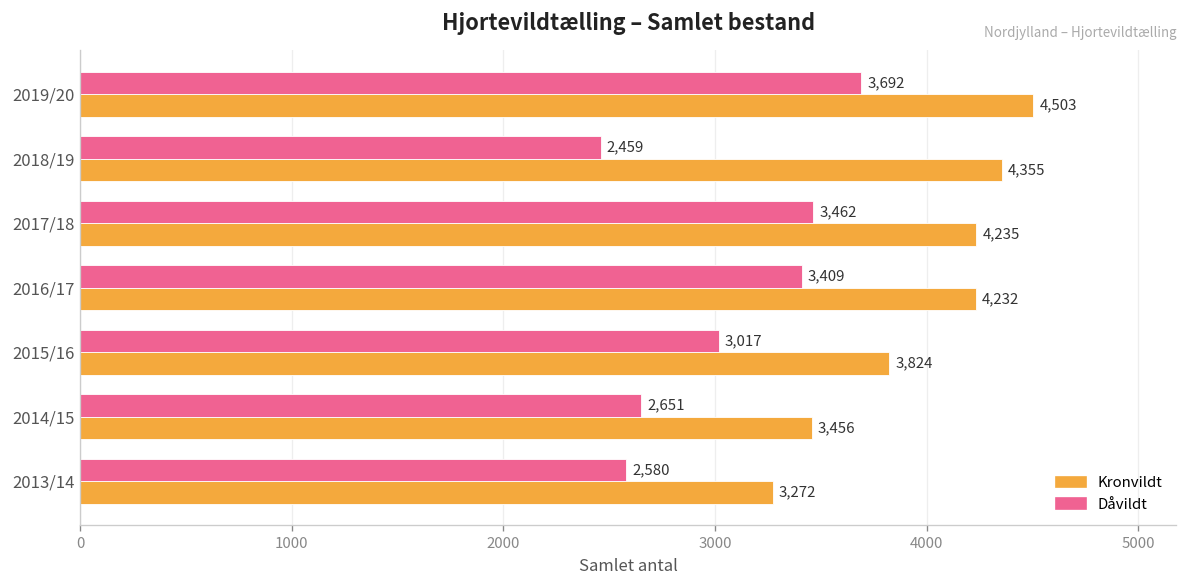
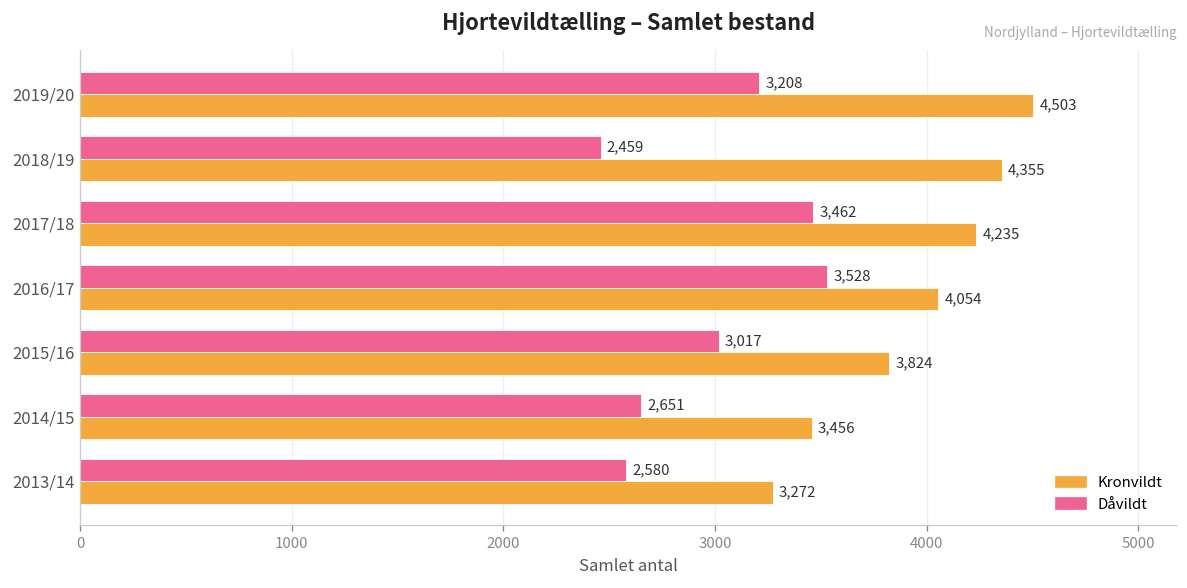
  {
    "Kronvildt": {
      "2019/20": "4,503",
      "2018/19": "4,355",
      "2017/18": "4,235",
-     "2016/17": "4,232",
+     "2016/17": "4,054",
      "2015/16": "3,824",
      "2014/15": "3,456",
      "2013/14": "3,272"
    },
    "Dåvildt": {
-     "2019/20": "3,692",
+     "2019/20": "3,208",
      "2018/19": "2,459",
      "2017/18": "3,462",
-     "2016/17": "3,409",
+     "2016/17": "3,528",
      "2015/16": "3,017",
      "2014/15": "2,651",
      "2013/14": "2,580"
    }
  }
